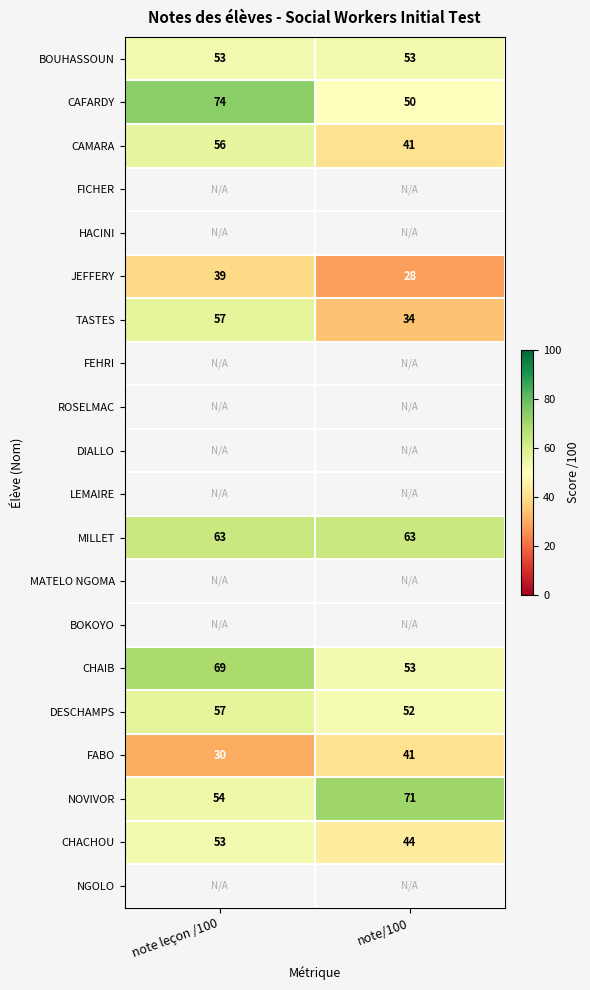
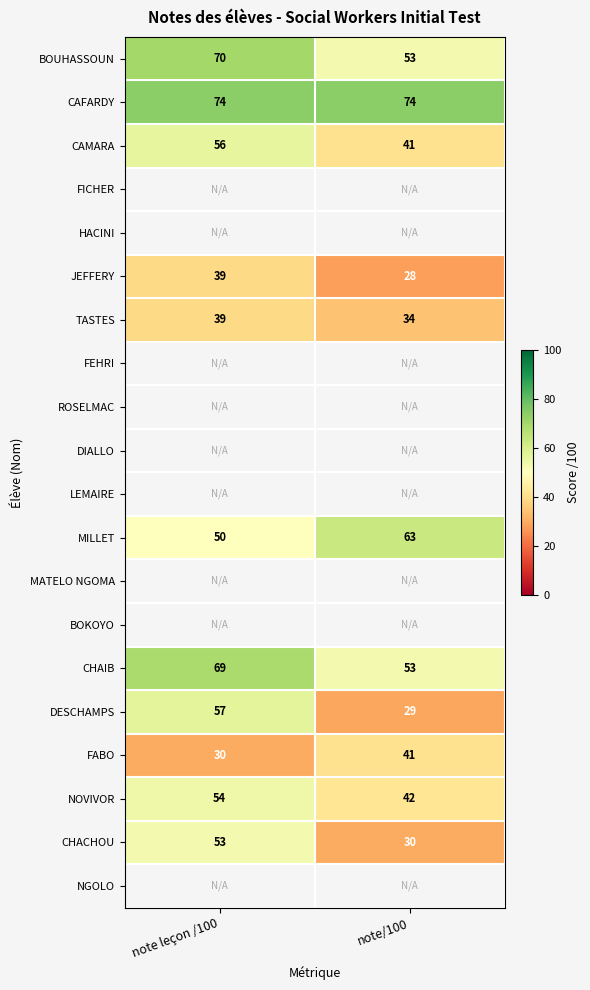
  {
    "BOUHASSOUN": {
-     "note leçon /100": 53,
+     "note leçon /100": 70,
      "note/100": 53
    },
    "CAFARDY": {
      "note leçon /100": 74,
-     "note/100": 50
+     "note/100": 74
    },
    "CAMARA": {
      "note leçon /100": 56,
      "note/100": 41
    },
    "JEFFERY": {
      "note leçon /100": 39,
      "note/100": 28
    },
    "TASTES": {
-     "note leçon /100": 57,
+     "note leçon /100": 39,
      "note/100": 34
    },
    "MILLET": {
-     "note leçon /100": 63,
+     "note leçon /100": 50,
      "note/100": 63
    },
    "CHAIB": {
      "note leçon /100": 69,
      "note/100": 53
    },
    "DESCHAMPS": {
      "note leçon /100": 57,
-     "note/100": 52
+     "note/100": 29
    },
    "FABO": {
      "note leçon /100": 30,
      "note/100": 41
    },
    "NOVIVOR": {
      "note leçon /100": 54,
-     "note/100": 71
+     "note/100": 42
    },
    "CHACHOU": {
      "note leçon /100": 53,
-     "note/100": 44
+     "note/100": 30
    }
  }
